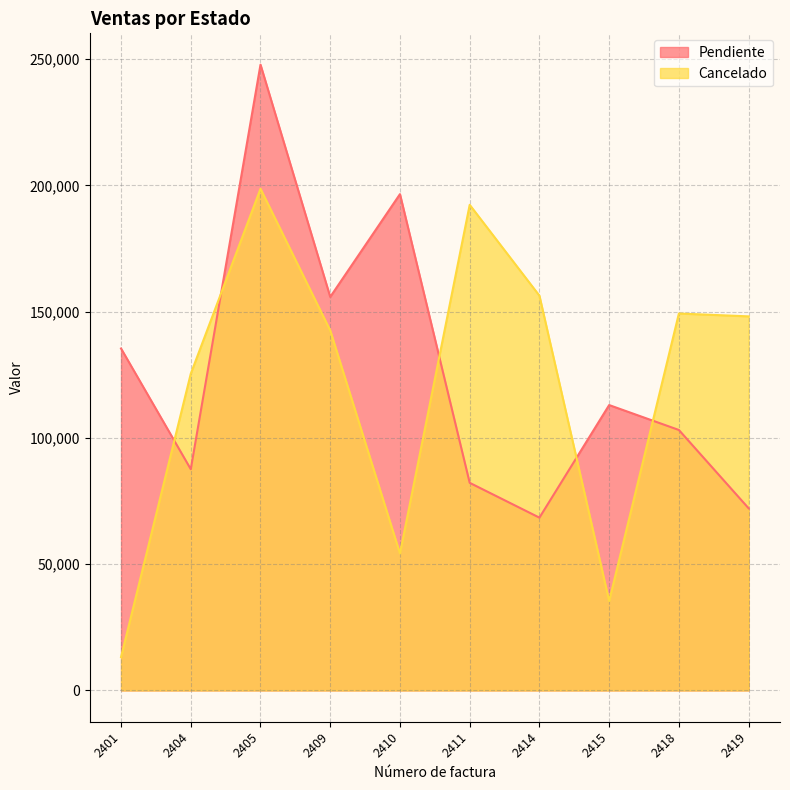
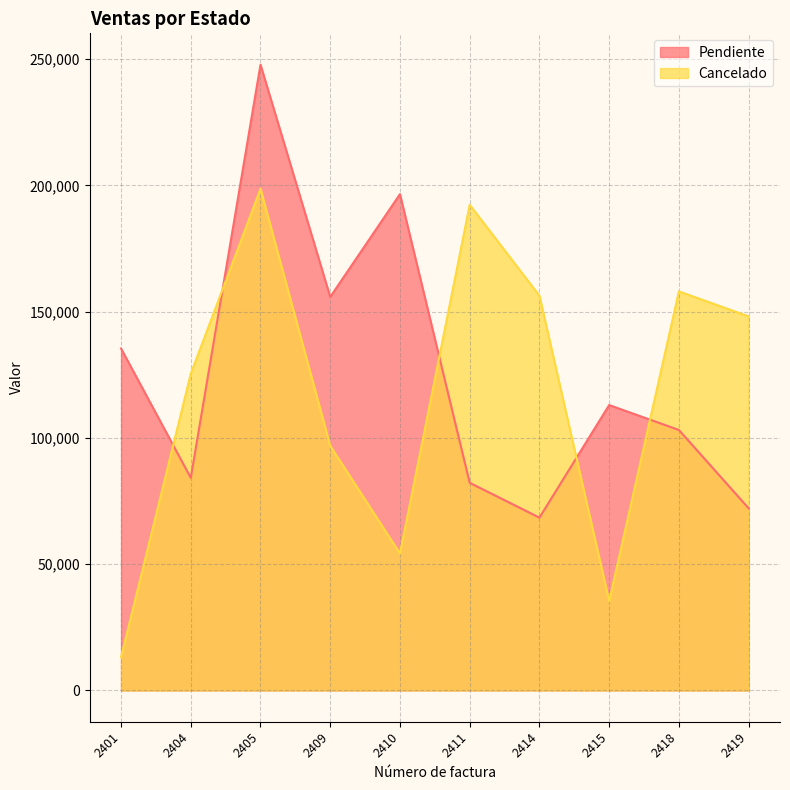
  {
    "Pendiente": {
      "2401": "135,000",
-     "2404": "88,000",
+     "2404": "84,000",
      "2405": "248,000",
      "2409": "156,000",
      "2410": "197,000",
      "2411": "82,000",
      "2414": "68,000",
      "2415": "113,000",
      "2418": "103,000",
      "2419": "72,000"
    },
    "Cancelado": {
      "2401": "13,000",
      "2404": "125,000",
      "2405": "199,000",
-     "2409": "143,000",
+     "2409": "97,000",
      "2410": "54,000",
      "2411": "192,000",
      "2414": "156,000",
      "2415": "35,000",
-     "2418": "149,000",
+     "2418": "158,000",
      "2419": "148,000"
    }
  }
